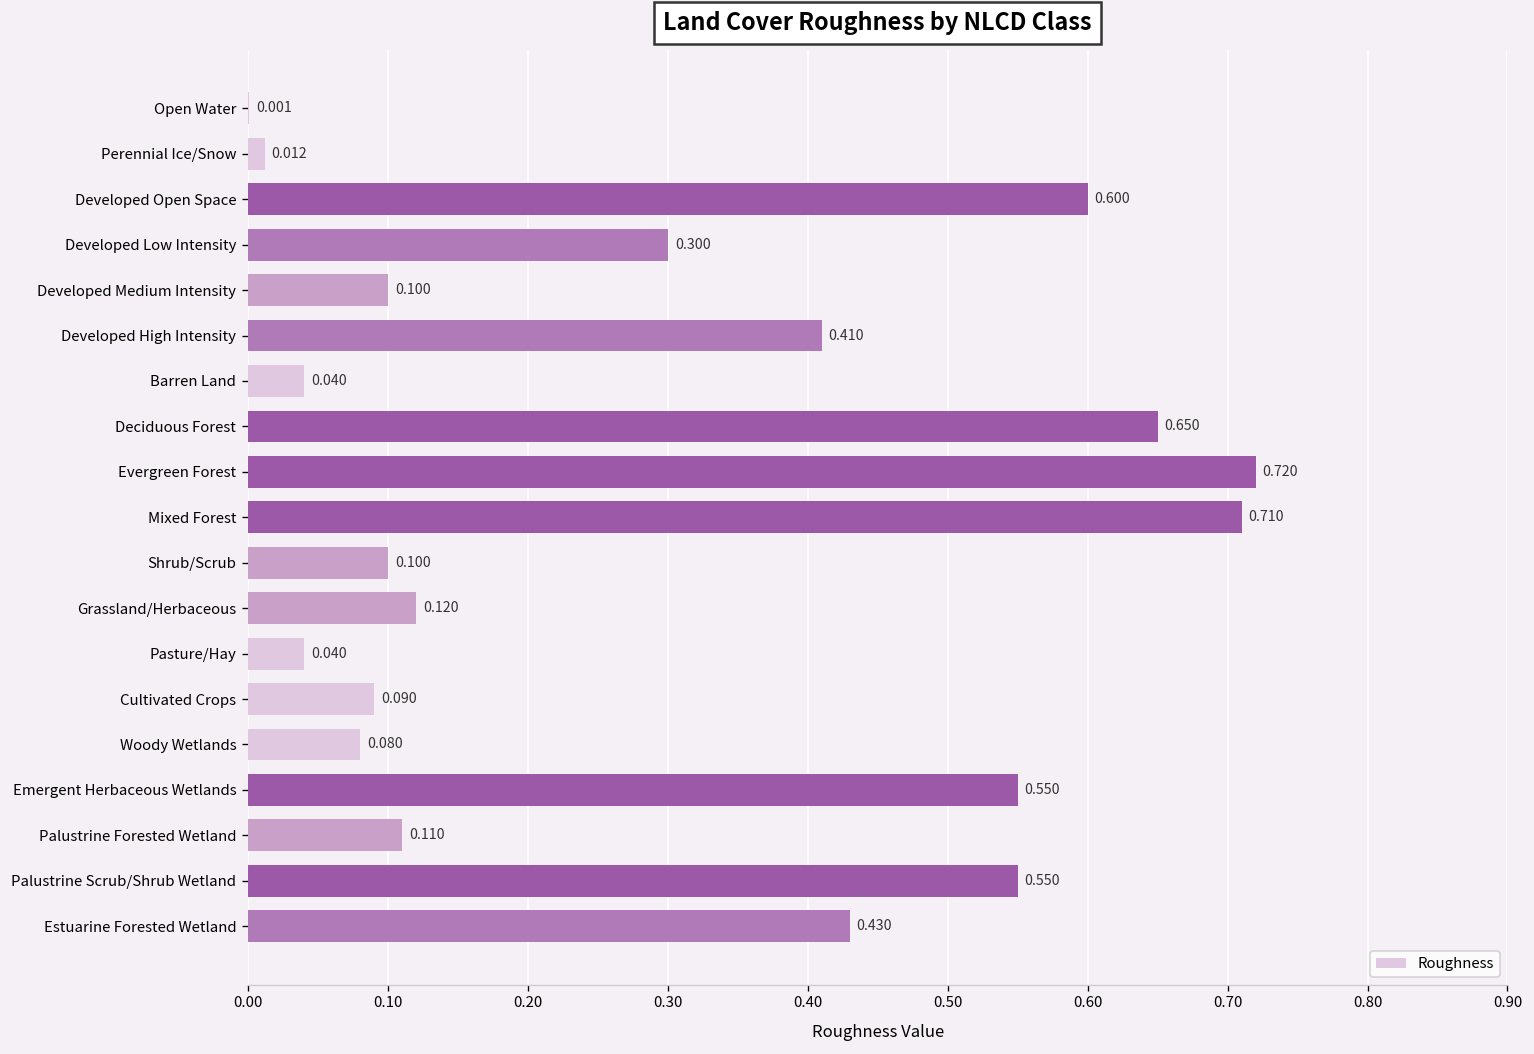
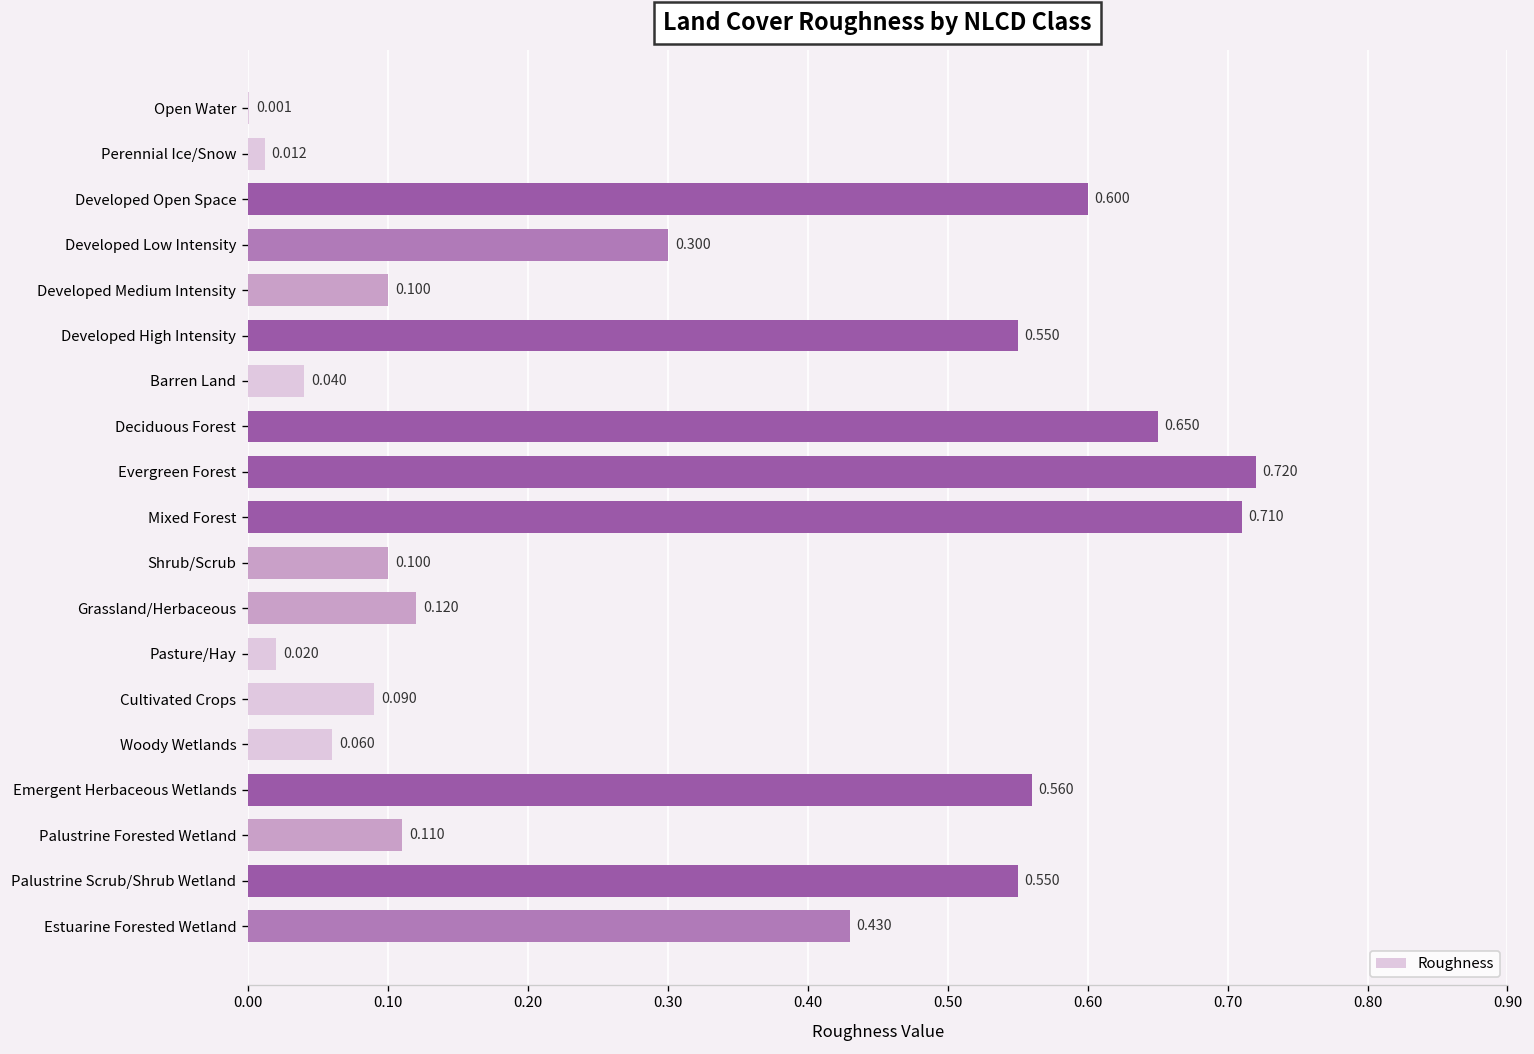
  {
    "Open Water": 0.001,
    "Perennial Ice/Snow": 0.012,
    "Developed Open Space": 0.600,
    "Developed Low Intensity": 0.300,
    "Developed Medium Intensity": 0.100,
-   "Developed High Intensity": 0.410,
+   "Developed High Intensity": 0.550,
    "Barren Land": 0.040,
    "Deciduous Forest": 0.650,
    "Evergreen Forest": 0.720,
    "Mixed Forest": 0.710,
    "Shrub/Scrub": 0.100,
    "Grassland/Herbaceous": 0.120,
-   "Pasture/Hay": 0.040,
+   "Pasture/Hay": 0.020,
    "Cultivated Crops": 0.090,
-   "Woody Wetlands": 0.080,
-   "Emergent Herbaceous Wetlands": 0.550,
+   "Woody Wetlands": 0.060,
+   "Emergent Herbaceous Wetlands": 0.560,
    "Palustrine Forested Wetland": 0.110,
    "Palustrine Scrub/Shrub Wetland": 0.550,
    "Estuarine Forested Wetland": 0.430
  }
